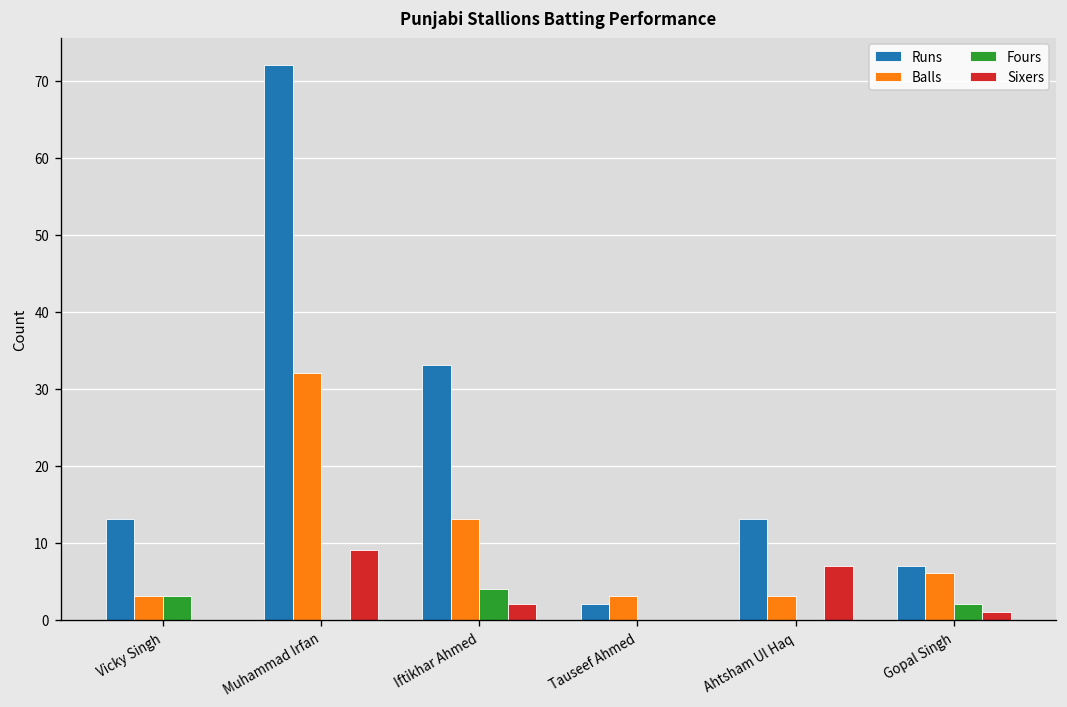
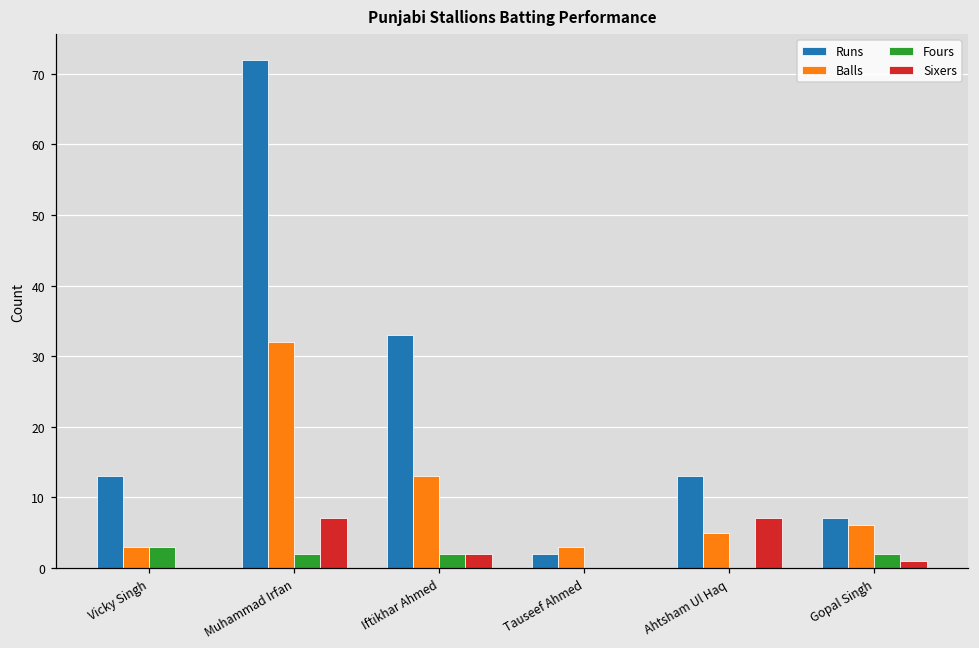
  {
    "Runs": {
      "Vicky Singh": 13,
      "Muhammad Irfan": 72,
      "Iftikhar Ahmed": 33,
      "Tauseef Ahmed": 2,
      "Ahtsham Ul Haq": 13,
      "Gopal Singh": 7
    },
    "Balls": {
      "Vicky Singh": 3,
      "Muhammad Irfan": 32,
      "Iftikhar Ahmed": 13,
      "Tauseef Ahmed": 3,
-     "Ahtsham Ul Haq": 3,
+     "Ahtsham Ul Haq": 5,
      "Gopal Singh": 6
    },
    "Fours": {
      "Vicky Singh": 3,
-     "Muhammad Irfan": 0,
-     "Iftikhar Ahmed": 4,
+     "Muhammad Irfan": 2,
+     "Iftikhar Ahmed": 2,
      "Tauseef Ahmed": 0,
      "Ahtsham Ul Haq": 0,
      "Gopal Singh": 2
    },
    "Sixers": {
      "Vicky Singh": 0,
-     "Muhammad Irfan": 9,
+     "Muhammad Irfan": 7,
      "Iftikhar Ahmed": 2,
      "Tauseef Ahmed": 0,
      "Ahtsham Ul Haq": 7,
      "Gopal Singh": 1
    }
  }
